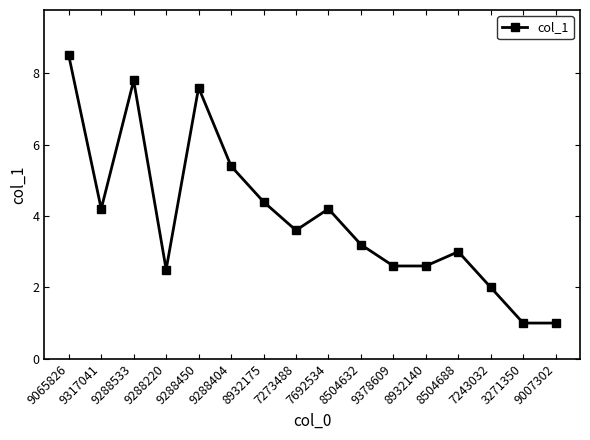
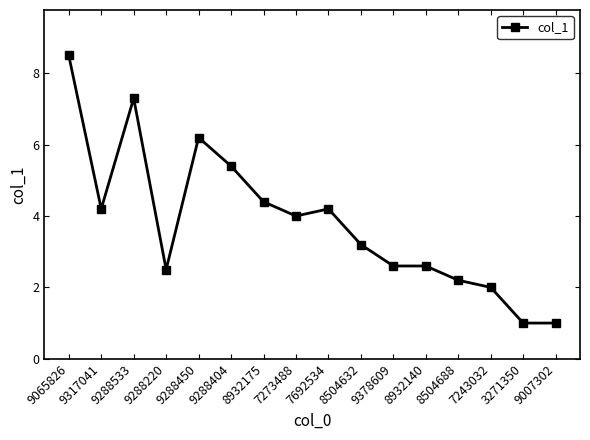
  {
    "9065826": 8.5,
    "9317041": 4.2,
-   "9288533": 7.8,
+   "9288533": 7.3,
    "9288220": 2.5,
-   "9288450": 7.6,
+   "9288450": 6.2,
    "9288404": 5.4,
    "8932175": 4.4,
-   "7273488": 3.6,
+   "7273488": 4.0,
    "7692534": 4.2,
    "8504632": 3.2,
    "9378609": 2.6,
    "8932140": 2.6,
-   "8504688": 3.0,
+   "8504688": 2.2,
    "7243032": 2.0,
    "3271350": 1.0,
    "9007302": 1.0
  }
